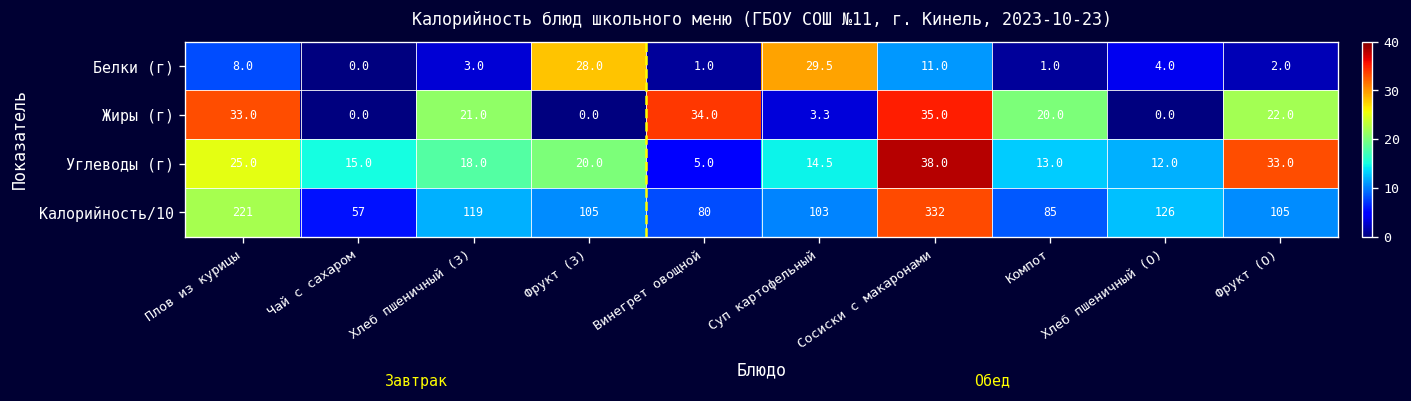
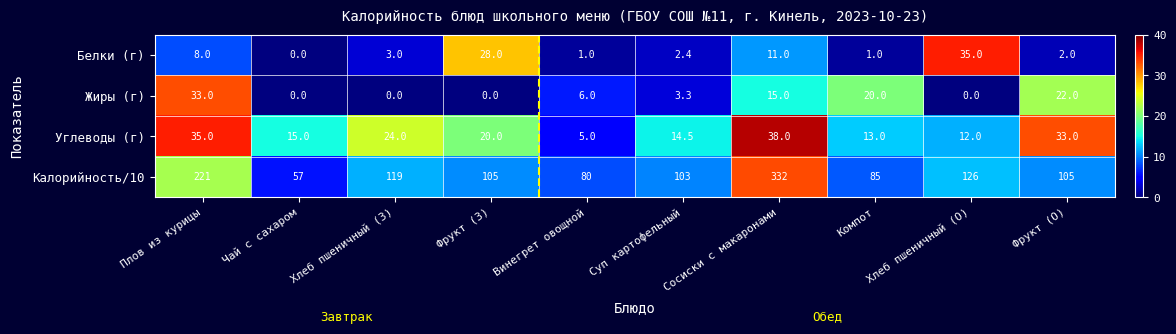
  {
    "Белки (г)": {
      "Плов из курицы": 8.0,
      "Чай с сахаром": 0.0,
      "Хлеб пшеничный (З)": 3.0,
      "Фрукт (З)": 28.0,
      "Винегрет овощной": 1.0,
-     "Суп картофельный": 29.5,
+     "Суп картофельный": 2.4,
      "Сосиски с макаронами": 11.0,
      "Компот": 1.0,
-     "Хлеб пшеничный (О)": 4.0,
+     "Хлеб пшеничный (О)": 35.0,
      "Фрукт (О)": 2.0
    },
    "Жиры (г)": {
      "Плов из курицы": 33.0,
      "Чай с сахаром": 0.0,
-     "Хлеб пшеничный (З)": 21.0,
+     "Хлеб пшеничный (З)": 0.0,
      "Фрукт (З)": 0.0,
-     "Винегрет овощной": 34.0,
+     "Винегрет овощной": 6.0,
      "Суп картофельный": 3.3,
-     "Сосиски с макаронами": 35.0,
+     "Сосиски с макаронами": 15.0,
      "Компот": 20.0,
      "Хлеб пшеничный (О)": 0.0,
      "Фрукт (О)": 22.0
    },
    "Углеводы (г)": {
-     "Плов из курицы": 25.0,
+     "Плов из курицы": 35.0,
      "Чай с сахаром": 15.0,
-     "Хлеб пшеничный (З)": 18.0,
+     "Хлеб пшеничный (З)": 24.0,
      "Фрукт (З)": 20.0,
      "Винегрет овощной": 5.0,
      "Суп картофельный": 14.5,
      "Сосиски с макаронами": 38.0,
      "Компот": 13.0,
      "Хлеб пшеничный (О)": 12.0,
      "Фрукт (О)": 33.0
    },
    "Калорийность/10": {
      "Плов из курицы": 221,
      "Чай с сахаром": 57,
      "Хлеб пшеничный (З)": 119,
      "Фрукт (З)": 105,
      "Винегрет овощной": 80,
      "Суп картофельный": 103,
      "Сосиски с макаронами": 332,
      "Компот": 85,
      "Хлеб пшеничный (О)": 126,
      "Фрукт (О)": 105
    }
  }
